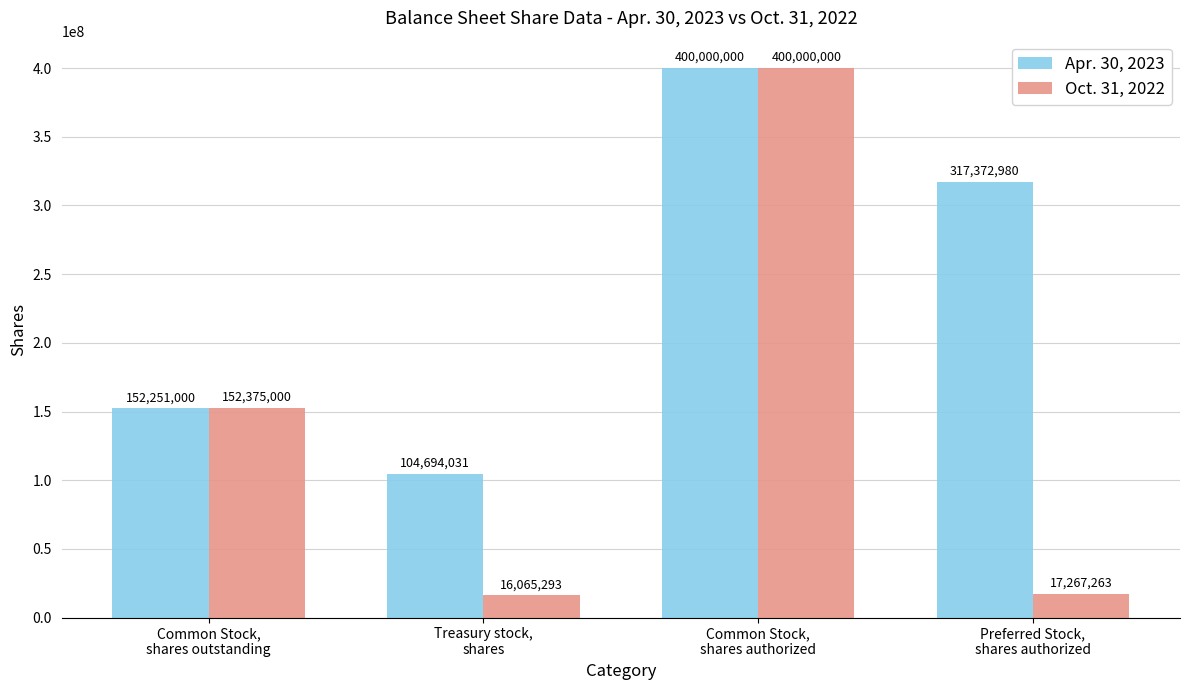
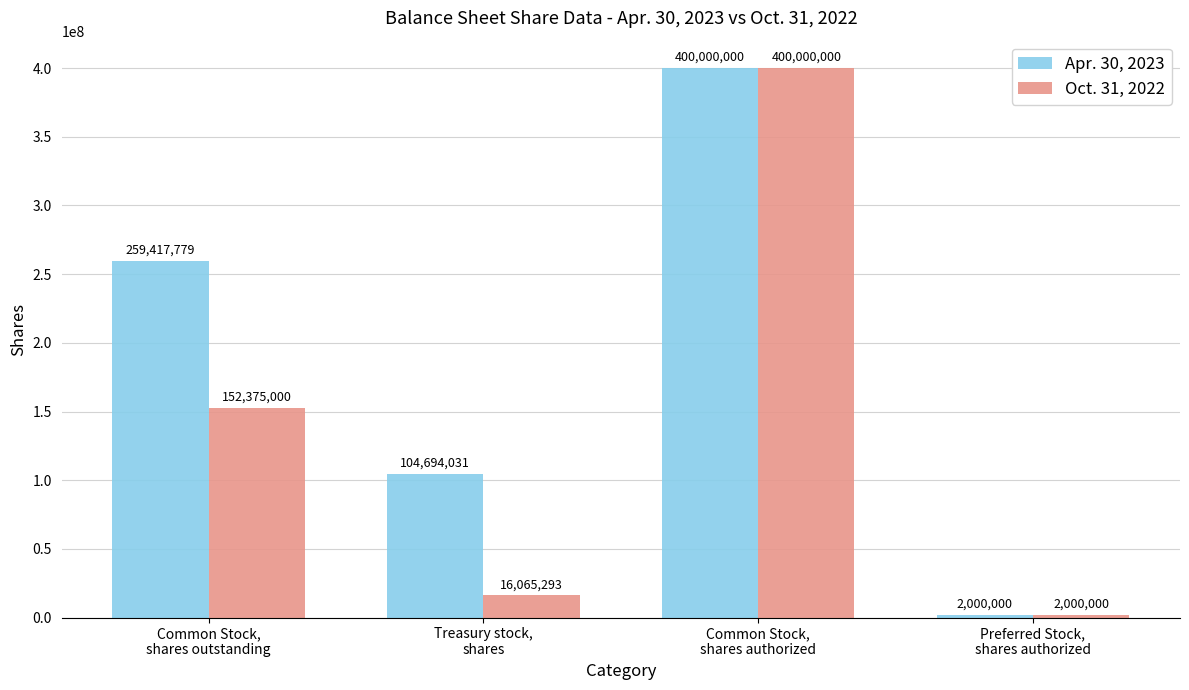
  {
    "Apr. 30, 2023": {
-     "Common Stock, shares outstanding": "152,251,000",
+     "Common Stock, shares outstanding": "259,417,779",
      "Treasury stock, shares": "104,694,031",
      "Common Stock, shares authorized": "400,000,000",
-     "Preferred Stock, shares authorized": "317,372,980"
+     "Preferred Stock, shares authorized": "2,000,000"
    },
    "Oct. 31, 2022": {
      "Common Stock, shares outstanding": "152,375,000",
      "Treasury stock, shares": "16,065,293",
      "Common Stock, shares authorized": "400,000,000",
-     "Preferred Stock, shares authorized": "17,267,263"
+     "Preferred Stock, shares authorized": "2,000,000"
    }
  }
